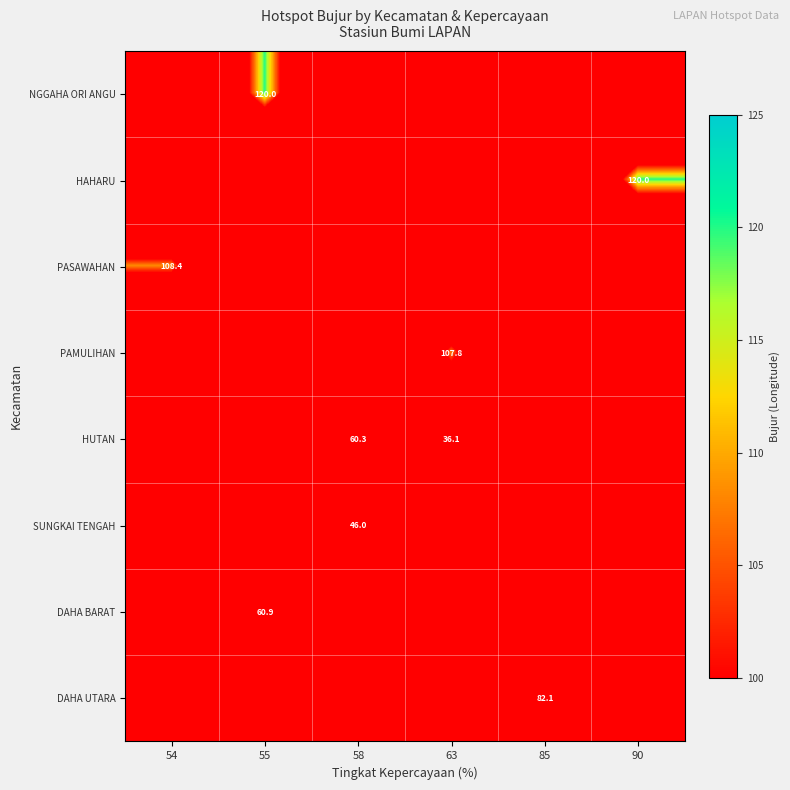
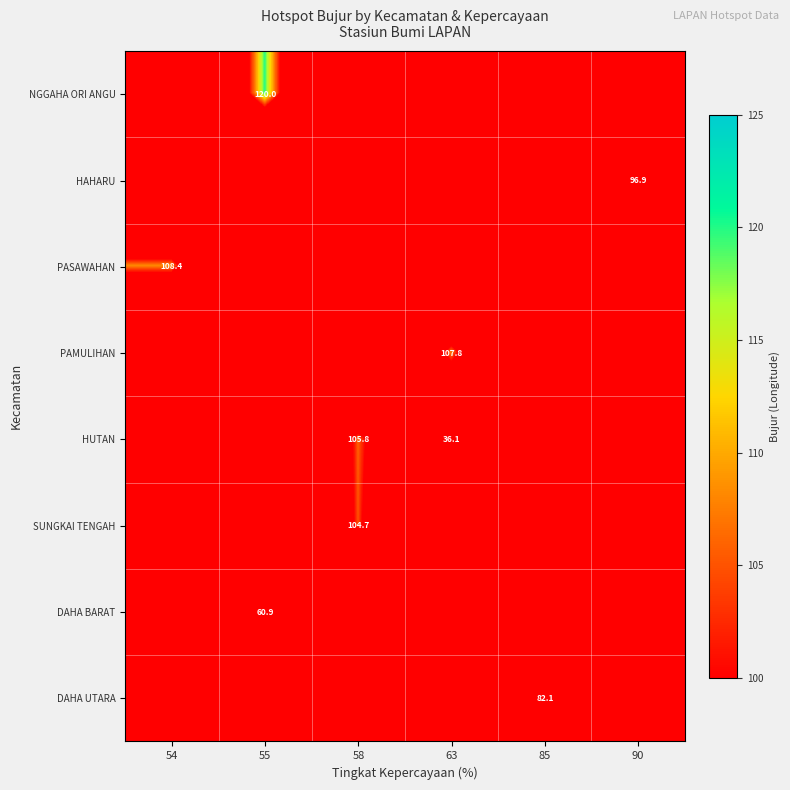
  {
    "NGGAHA ORI ANGU": {
      "55": 120.0
    },
    "HAHARU": {
-     "90": 120.0
+     "90": 96.9
    },
    "PASAWAHAN": {
      "54": 108.4
    },
    "PAMULIHAN": {
      "63": 107.8
    },
    "HUTAN": {
-     "58": 60.3,
+     "58": 105.8,
      "63": 36.1
    },
    "SUNGKAI TENGAH": {
-     "58": 46.0
+     "58": 104.7
    },
    "DAHA BARAT": {
      "55": 60.9
    },
    "DAHA UTARA": {
      "85": 82.1
    }
  }
